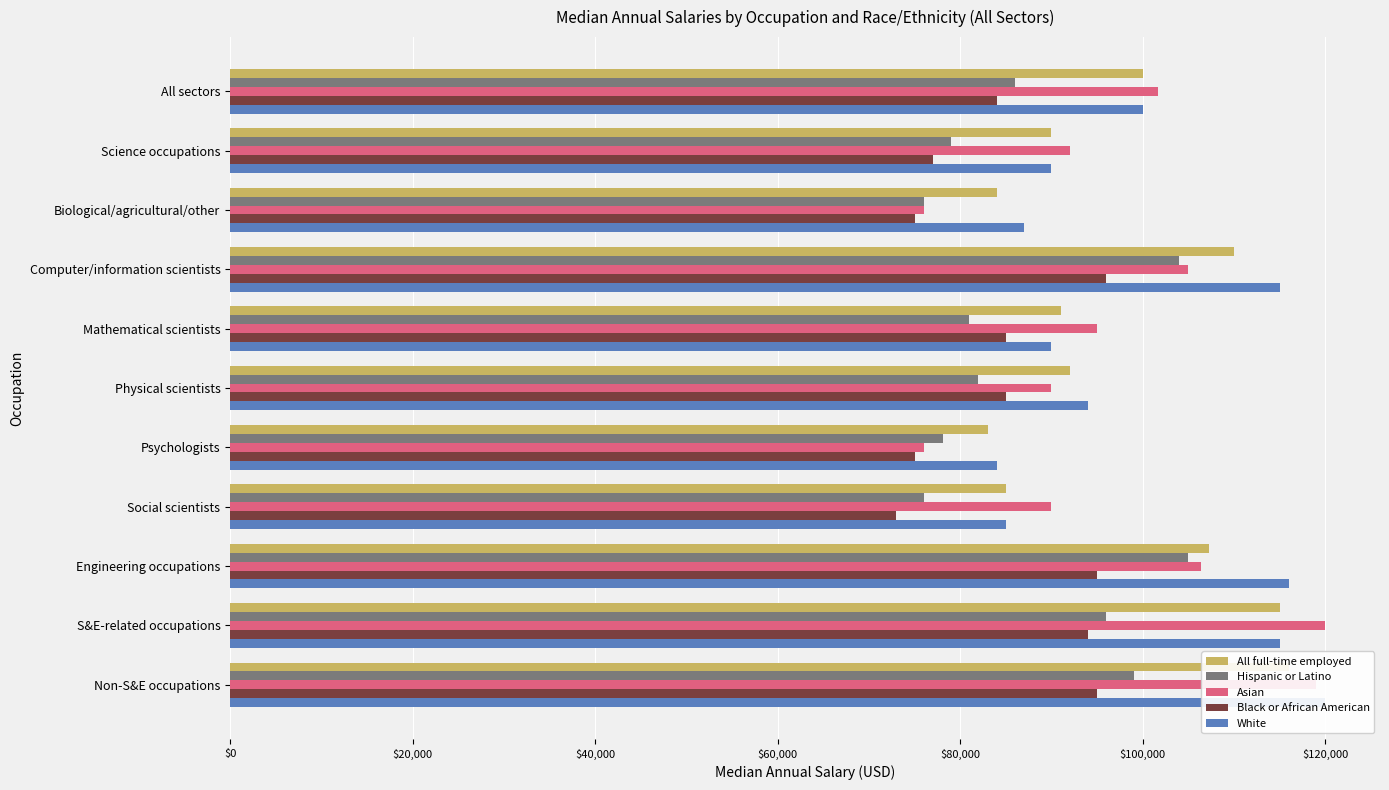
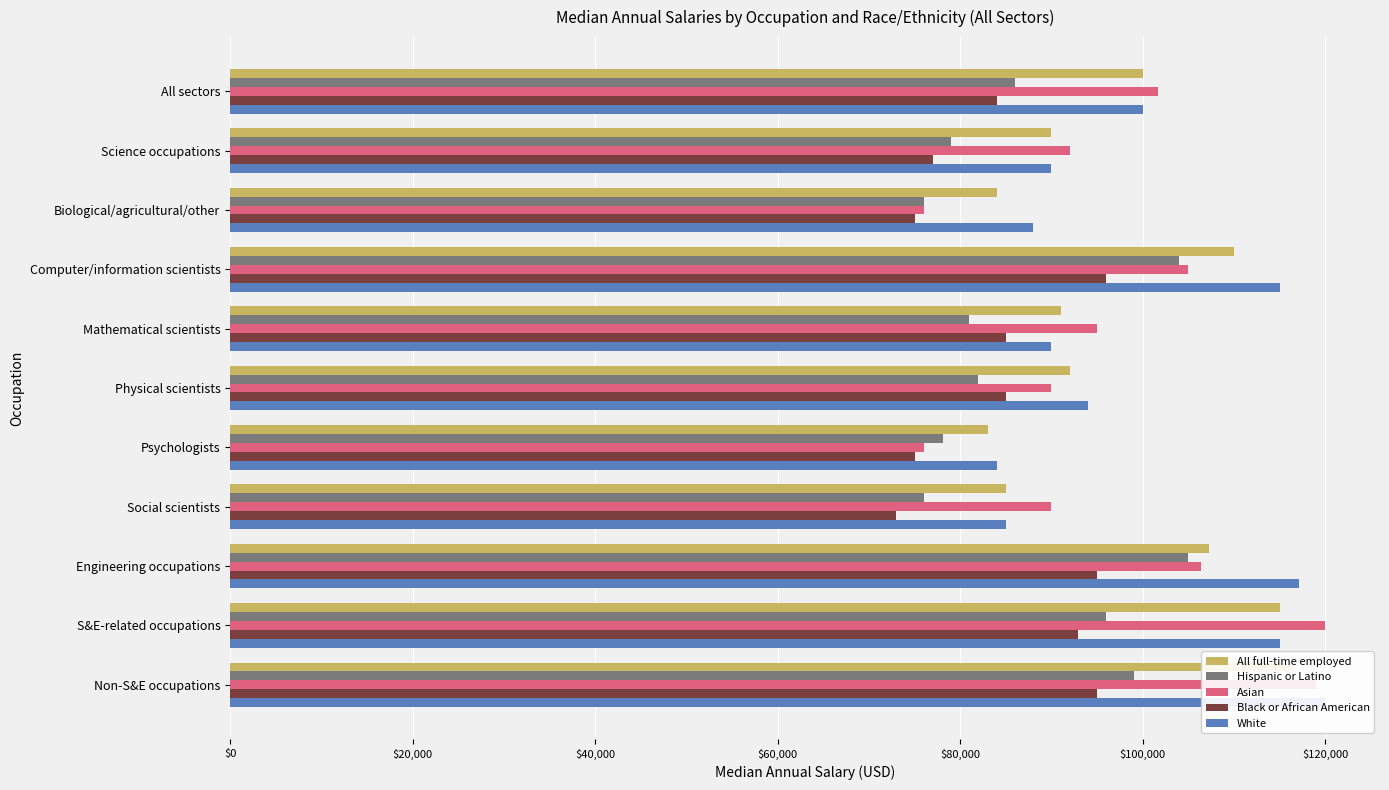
  {
    "All full-time employed": {
      "All sectors": "$100,000",
      "Science occupations": "$90,000",
      "Biological/agricultural/other": "$84,000",
      "Computer/information scientists": "$110,000",
      "Mathematical scientists": "$91,000",
      "Physical scientists": "$92,000",
      "Psychologists": "$83,000",
      "Social scientists": "$85,000",
      "Engineering occupations": "$107,000",
      "S&E-related occupations": "$115,000"
    },
    "Hispanic or Latino": {
      "All sectors": "$86,000",
      "Science occupations": "$79,000",
      "Biological/agricultural/other": "$76,000",
      "Computer/information scientists": "$104,000",
      "Mathematical scientists": "$81,000",
      "Physical scientists": "$82,000",
      "Psychologists": "$78,000",
      "Social scientists": "$76,000",
      "Engineering occupations": "$105,000",
      "S&E-related occupations": "$96,000",
      "Non-S&E occupations": "$99,000"
    },
    "Asian": {
      "All sectors": "$102,000",
      "Science occupations": "$92,000",
      "Biological/agricultural/other": "$76,000",
      "Computer/information scientists": "$105,000",
      "Mathematical scientists": "$95,000",
      "Physical scientists": "$90,000",
      "Psychologists": "$76,000",
      "Social scientists": "$90,000",
      "Engineering occupations": "$106,000",
      "S&E-related occupations": "$120,000"
    },
    "Black or African American": {
      "All sectors": "$84,000",
      "Science occupations": "$77,000",
      "Biological/agricultural/other": "$75,000",
      "Computer/information scientists": "$96,000",
      "Mathematical scientists": "$85,000",
      "Physical scientists": "$85,000",
      "Psychologists": "$75,000",
      "Social scientists": "$73,000",
      "Engineering occupations": "$95,000",
-     "S&E-related occupations": "$94,000",
+     "S&E-related occupations": "$93,000",
      "Non-S&E occupations": "$95,000"
    },
    "White": {
      "All sectors": "$100,000",
      "Science occupations": "$90,000",
-     "Biological/agricultural/other": "$87,000",
+     "Biological/agricultural/other": "$88,000",
      "Computer/information scientists": "$115,000",
      "Mathematical scientists": "$90,000",
      "Physical scientists": "$94,000",
      "Psychologists": "$84,000",
      "Social scientists": "$85,000",
-     "Engineering occupations": "$116,000",
+     "Engineering occupations": "$117,000",
      "S&E-related occupations": "$115,000"
    }
  }
